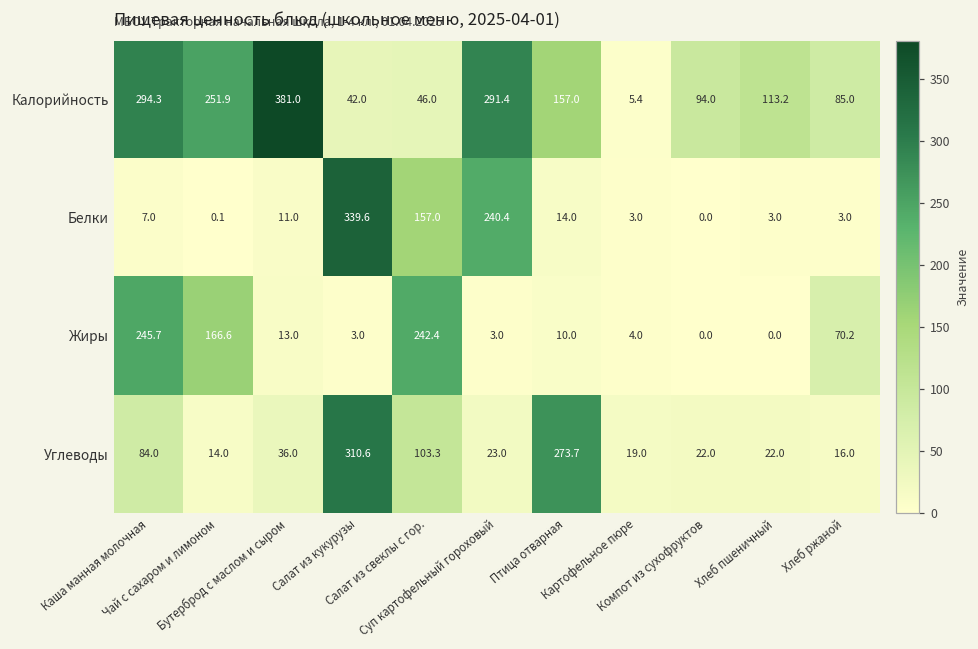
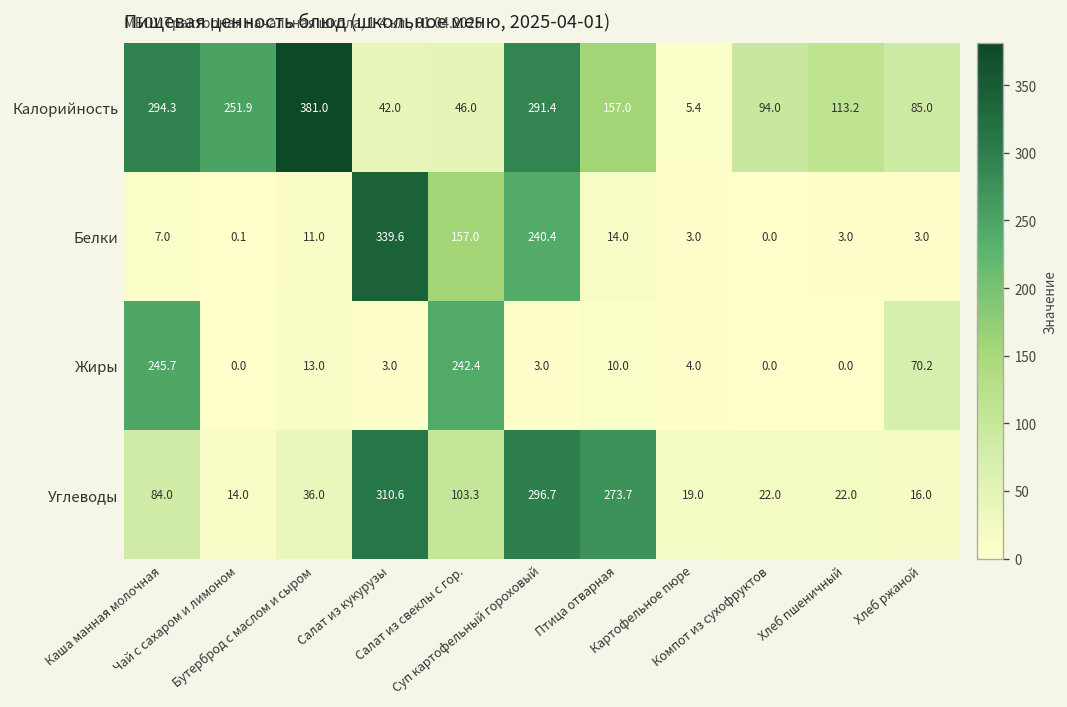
  {
    "Калорийность": {
      "Каша манная молочная": 294.3,
      "Чай с сахаром и лимоном": 251.9,
      "Бутерброд с маслом и сыром": 381.0,
      "Салат из кукурузы": 42.0,
      "Салат из свеклы с гор.": 46.0,
      "Суп картофельный гороховый": 291.4,
      "Птица отварная": 157.0,
      "Картофельное пюре": 5.4,
      "Компот из сухофруктов": 94.0,
      "Хлеб пшеничный": 113.2,
      "Хлеб ржаной": 85.0
    },
    "Белки": {
      "Каша манная молочная": 7.0,
      "Чай с сахаром и лимоном": 0.1,
      "Бутерброд с маслом и сыром": 11.0,
      "Салат из кукурузы": 339.6,
      "Салат из свеклы с гор.": 157.0,
      "Суп картофельный гороховый": 240.4,
      "Птица отварная": 14.0,
      "Картофельное пюре": 3.0,
      "Компот из сухофруктов": 0.0,
      "Хлеб пшеничный": 3.0,
      "Хлеб ржаной": 3.0
    },
    "Жиры": {
      "Каша манная молочная": 245.7,
-     "Чай с сахаром и лимоном": 166.6,
+     "Чай с сахаром и лимоном": 0.0,
      "Бутерброд с маслом и сыром": 13.0,
      "Салат из кукурузы": 3.0,
      "Салат из свеклы с гор.": 242.4,
      "Суп картофельный гороховый": 3.0,
      "Птица отварная": 10.0,
      "Картофельное пюре": 4.0,
      "Компот из сухофруктов": 0.0,
      "Хлеб пшеничный": 0.0,
      "Хлеб ржаной": 70.2
    },
    "Углеводы": {
      "Каша манная молочная": 84.0,
      "Чай с сахаром и лимоном": 14.0,
      "Бутерброд с маслом и сыром": 36.0,
      "Салат из кукурузы": 310.6,
      "Салат из свеклы с гор.": 103.3,
-     "Суп картофельный гороховый": 23.0,
+     "Суп картофельный гороховый": 296.7,
      "Птица отварная": 273.7,
      "Картофельное пюре": 19.0,
      "Компот из сухофруктов": 22.0,
      "Хлеб пшеничный": 22.0,
      "Хлеб ржаной": 16.0
    }
  }
